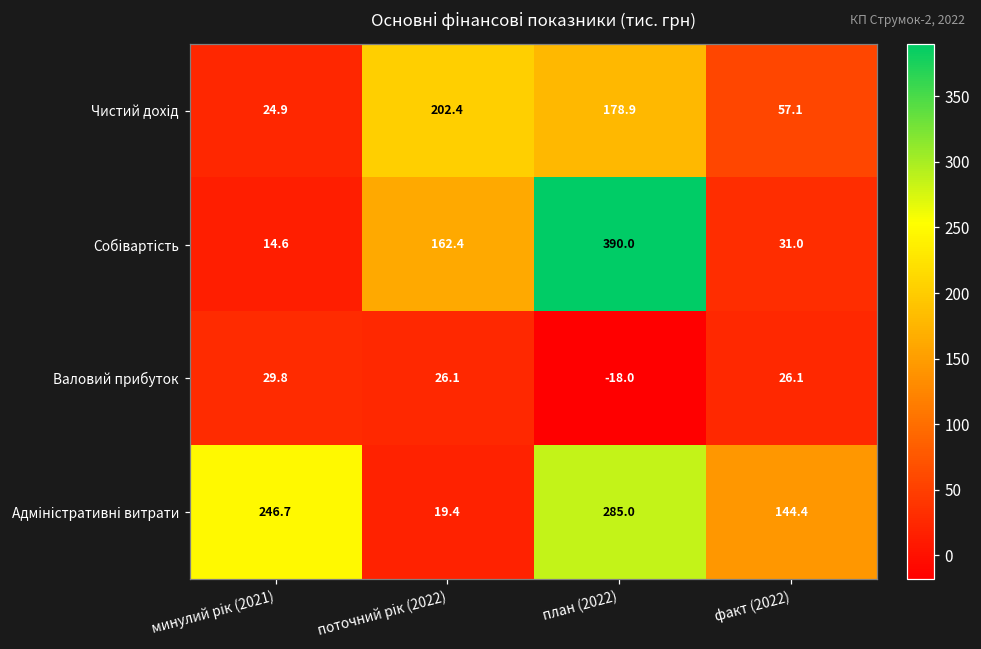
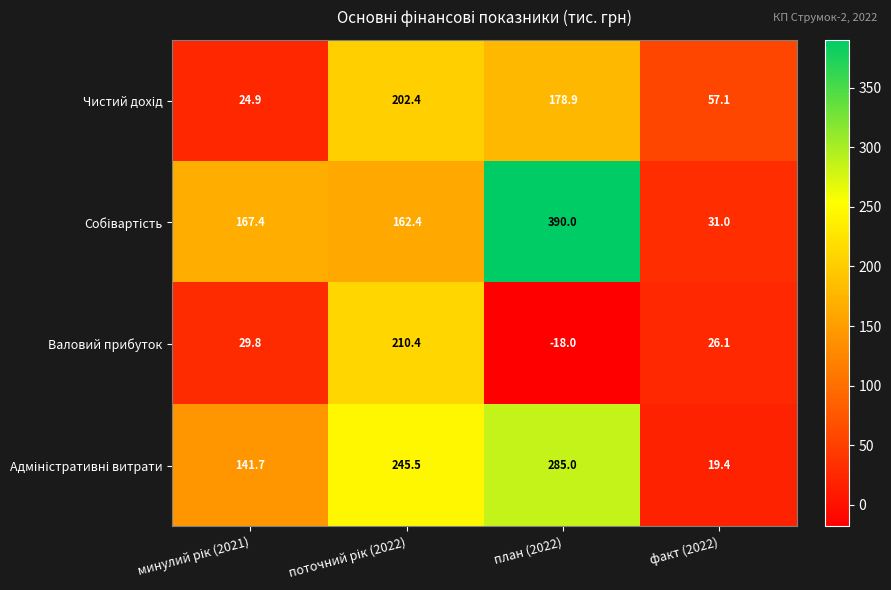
  {
    "Чистий дохід": {
      "минулий рік (2021)": 24.9,
      "поточний рік (2022)": 202.4,
      "план (2022)": 178.9,
      "факт (2022)": 57.1
    },
    "Собівартість": {
-     "минулий рік (2021)": 14.6,
+     "минулий рік (2021)": 167.4,
      "поточний рік (2022)": 162.4,
      "план (2022)": 390.0,
      "факт (2022)": 31.0
    },
    "Валовий прибуток": {
      "минулий рік (2021)": 29.8,
-     "поточний рік (2022)": 26.1,
+     "поточний рік (2022)": 210.4,
      "план (2022)": -18.0,
      "факт (2022)": 26.1
    },
    "Адміністративні витрати": {
-     "минулий рік (2021)": 246.7,
-     "поточний рік (2022)": 19.4,
+     "минулий рік (2021)": 141.7,
+     "поточний рік (2022)": 245.5,
      "план (2022)": 285.0,
-     "факт (2022)": 144.4
+     "факт (2022)": 19.4
    }
  }
